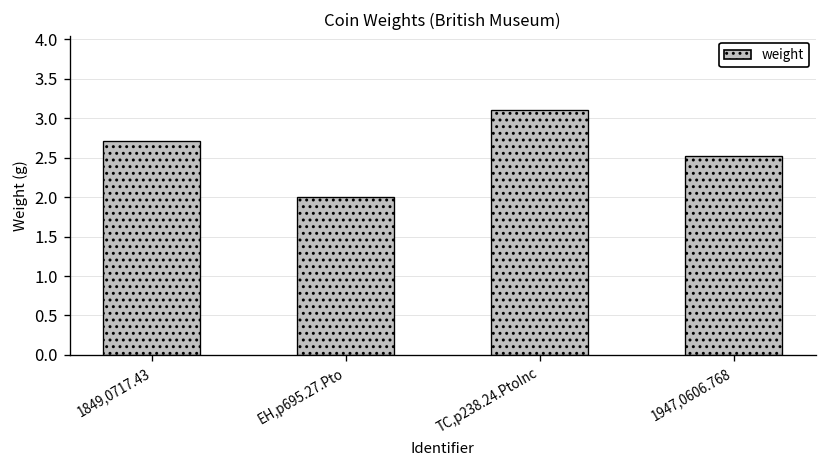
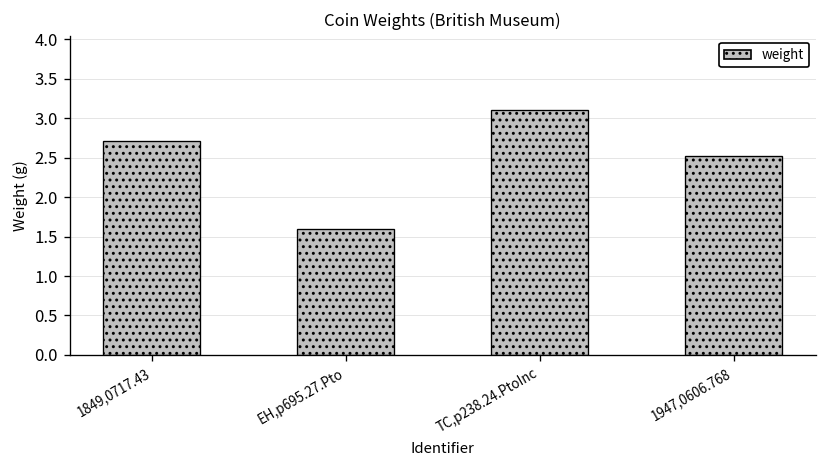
  {
    "1849,0717.43": 2.7,
-   "EH,p695.27.Pto": 2.0,
+   "EH,p695.27.Pto": 1.6,
    "TC,p238.24.PtoInc": 3.1,
    "1947,0606.768": 2.5
  }
